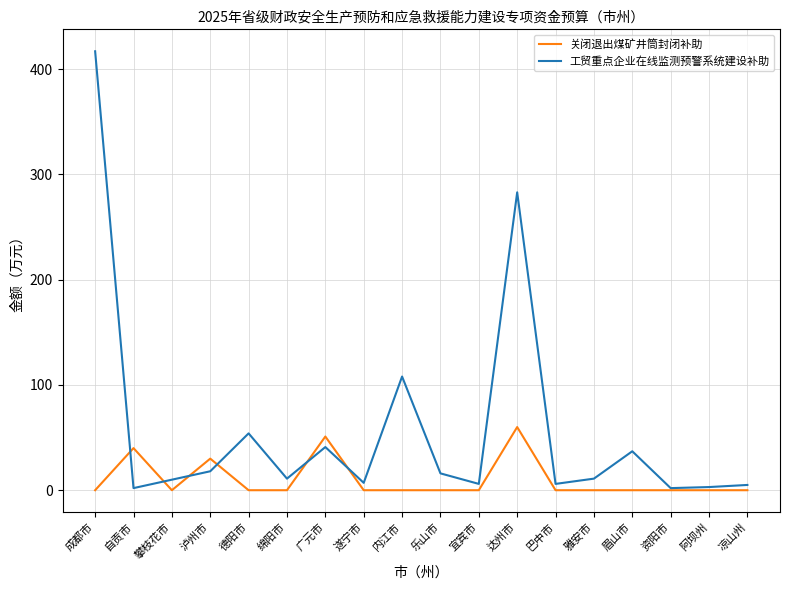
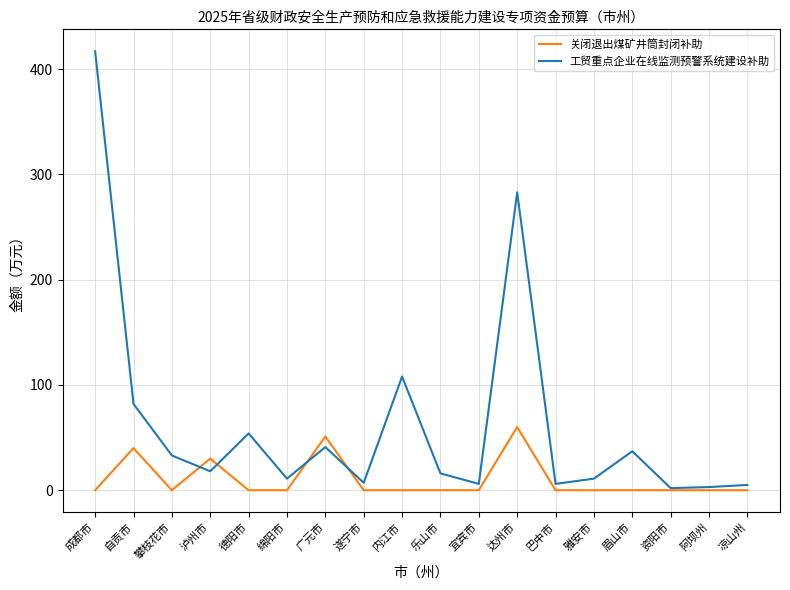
  {
    "关闭退出煤矿井筒封闭补助": {
      "成都市": 0,
      "自贡市": 40,
      "攀枝花市": 0,
      "泸州市": 30,
      "德阳市": 0,
      "绵阳市": 0,
      "广元市": 51,
      "遂宁市": 0,
      "内江市": 0,
      "乐山市": 0,
      "宜宾市": 0,
      "达州市": 60,
      "巴中市": 0,
      "雅安市": 0,
      "眉山市": 0,
      "阿坝州": 0,
      "凉山州": 0
    },
    "工贸重点企业在线监测预警系统建设补助": {
      "成都市": 417,
-     "自贡市": 2,
-     "攀枝花市": 10,
+     "自贡市": 82,
+     "攀枝花市": 33,
      "泸州市": 18,
      "德阳市": 54,
      "绵阳市": 11,
      "广元市": 41,
      "遂宁市": 7,
      "内江市": 108,
      "乐山市": 16,
      "宜宾市": 6,
      "达州市": 283,
      "巴中市": 6,
      "雅安市": 11,
      "眉山市": 37,
      "阿坝州": 3,
      "凉山州": 5
    }
  }
